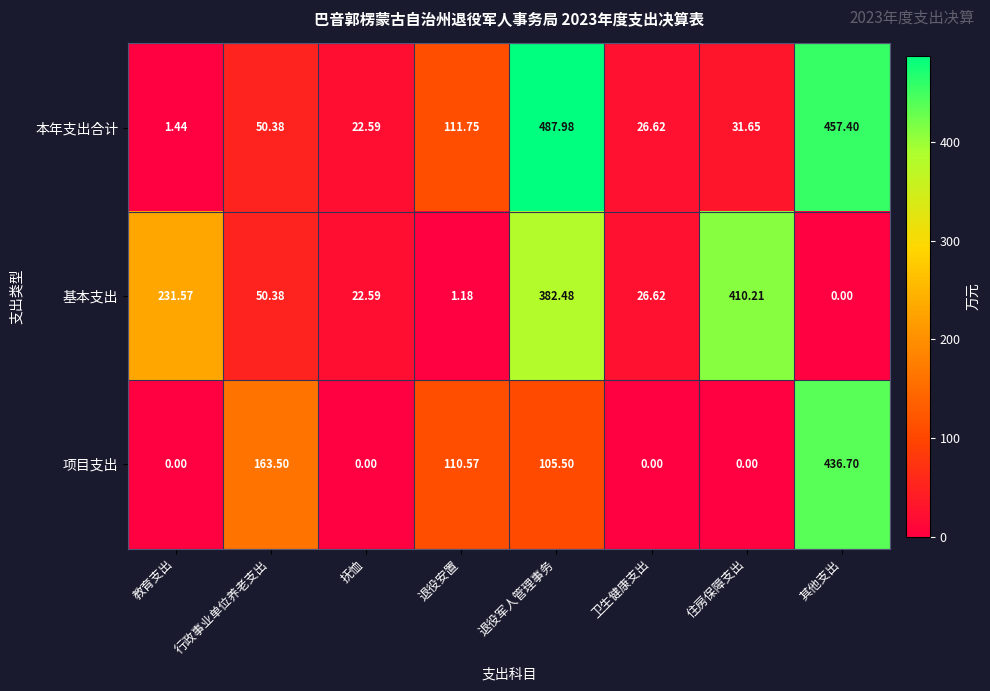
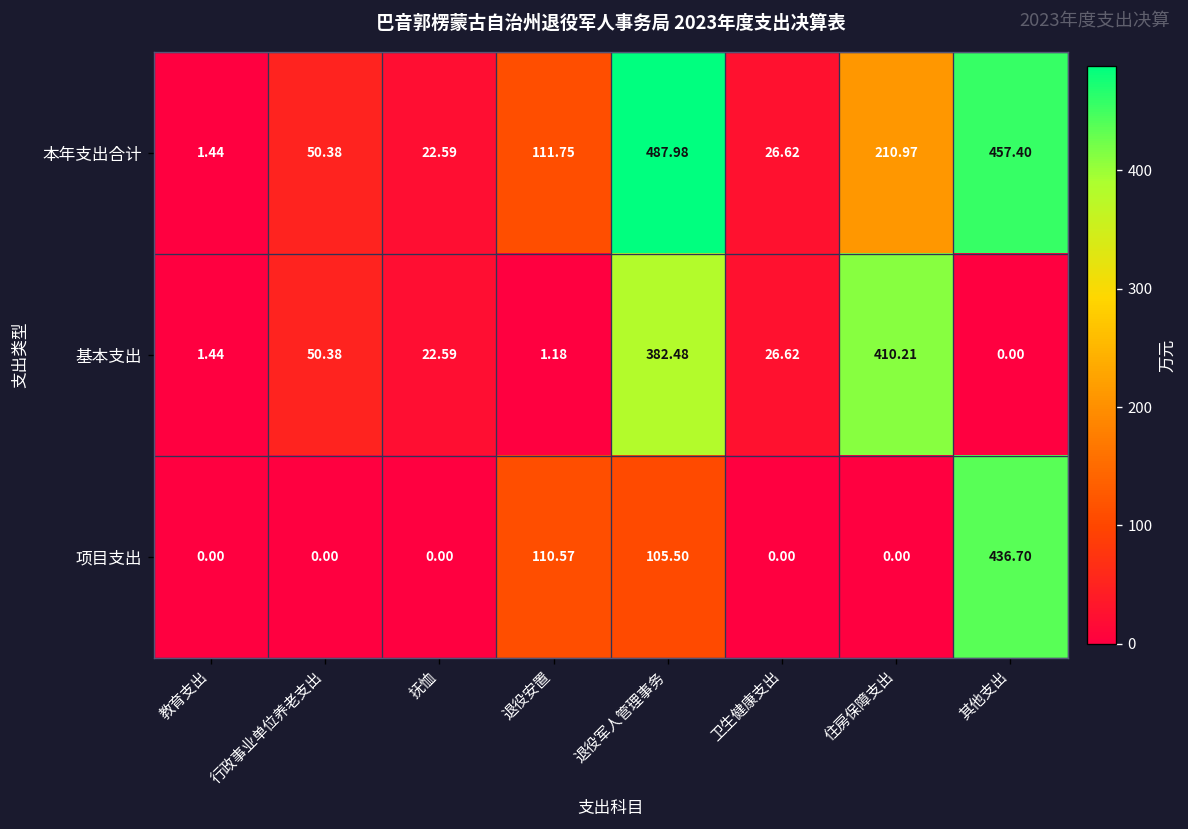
  {
    "本年支出合计": {
      "教育支出": 1.44,
      "行政事业单位养老支出": 50.38,
      "抚恤": 22.59,
      "退役安置": 111.75,
      "退役军人管理事务": 487.98,
      "卫生健康支出": 26.62,
-     "住房保障支出": 31.65,
+     "住房保障支出": 210.97,
      "其他支出": 457.40
    },
    "基本支出": {
-     "教育支出": 231.57,
+     "教育支出": 1.44,
      "行政事业单位养老支出": 50.38,
      "抚恤": 22.59,
      "退役安置": 1.18,
      "退役军人管理事务": 382.48,
      "卫生健康支出": 26.62,
      "住房保障支出": 410.21,
      "其他支出": 0.00
    },
    "项目支出": {
      "教育支出": 0.00,
-     "行政事业单位养老支出": 163.50,
+     "行政事业单位养老支出": 0.00,
      "抚恤": 0.00,
      "退役安置": 110.57,
      "退役军人管理事务": 105.50,
      "卫生健康支出": 0.00,
      "住房保障支出": 0.00,
      "其他支出": 436.70
    }
  }
